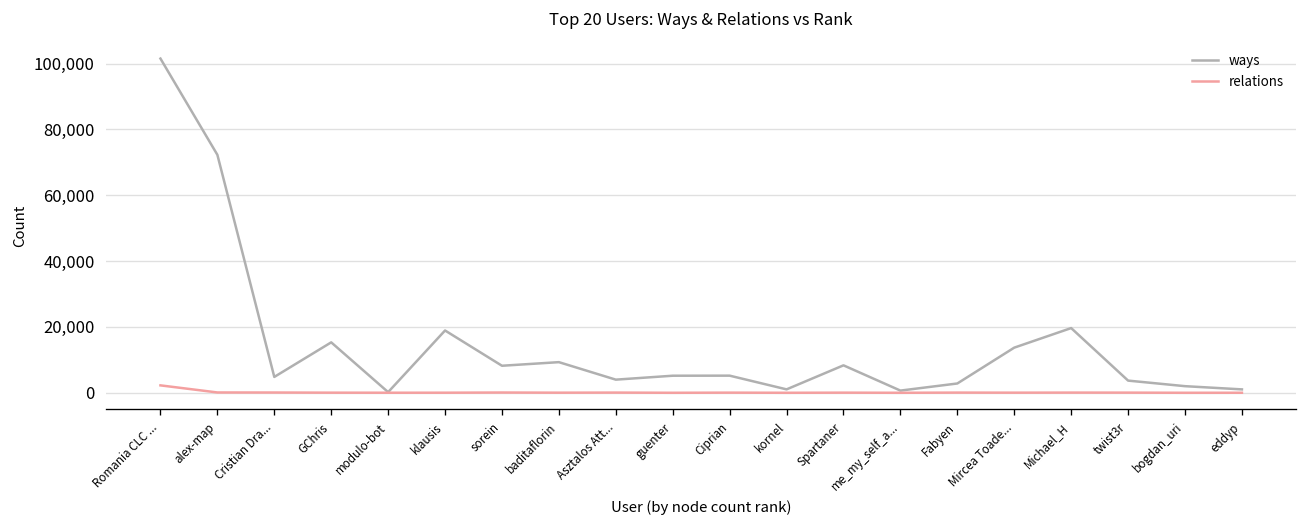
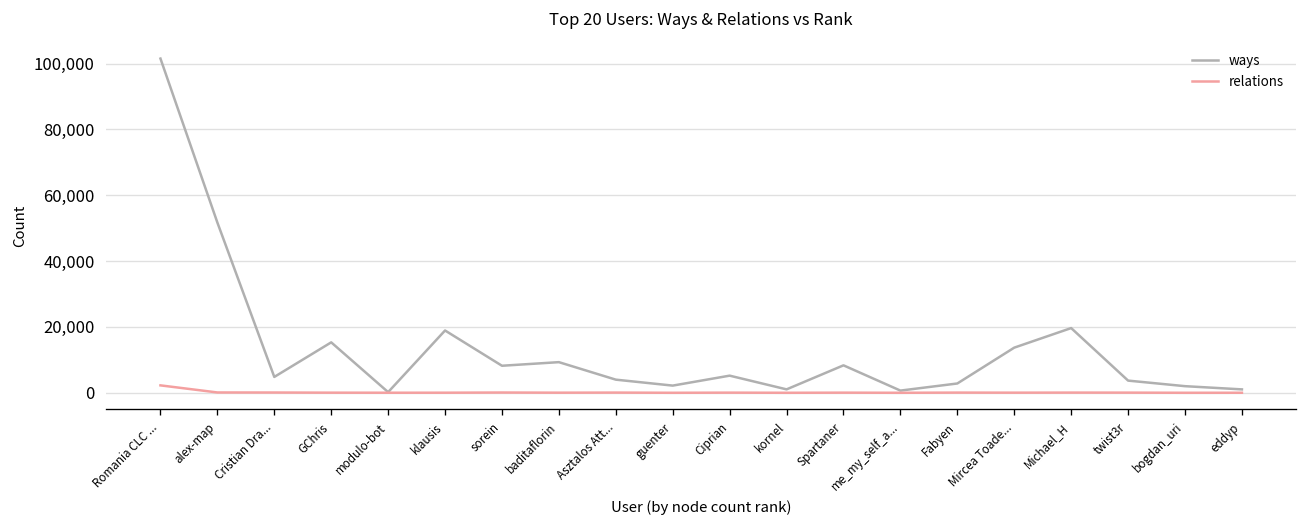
  {
    "ways": {
      "Romania CLC ...": "102,000",
-     "alex-map": "72,000",
+     "alex-map": "52,000",
      "Cristian Dra...": "5,000",
      "GChris": "15,000",
      "klausis": "19,000",
      "sorein": "8,000",
      "baditaflorin": "9,000",
      "Asztalos Att...": "4,000",
-     "guenter": "5,000",
+     "guenter": "2,000",
      "Ciprian": "5,000",
      "kornel": "1,000",
      "Spartaner": "8,000",
      "Fabyen": "3,000",
      "Mircea Toade...": "14,000",
      "Michael_H": "20,000",
      "twist3r": "4,000",
      "bogdan_uri": "2,000",
      "eddyp": "1,000"
    },
    "relations": {
      "Romania CLC ...": "2,000",
      "alex-map": "0",
      "Cristian Dra...": "0",
      "GChris": "0",
      "klausis": "0",
      "sorein": "0",
      "baditaflorin": "0",
      "Asztalos Att...": "0",
      "guenter": "0",
      "Ciprian": "0",
      "kornel": "0",
      "Spartaner": "0",
      "Fabyen": "0",
      "Mircea Toade...": "0",
      "Michael_H": "0",
      "twist3r": "0",
      "bogdan_uri": "0",
      "eddyp": "0"
    }
  }
